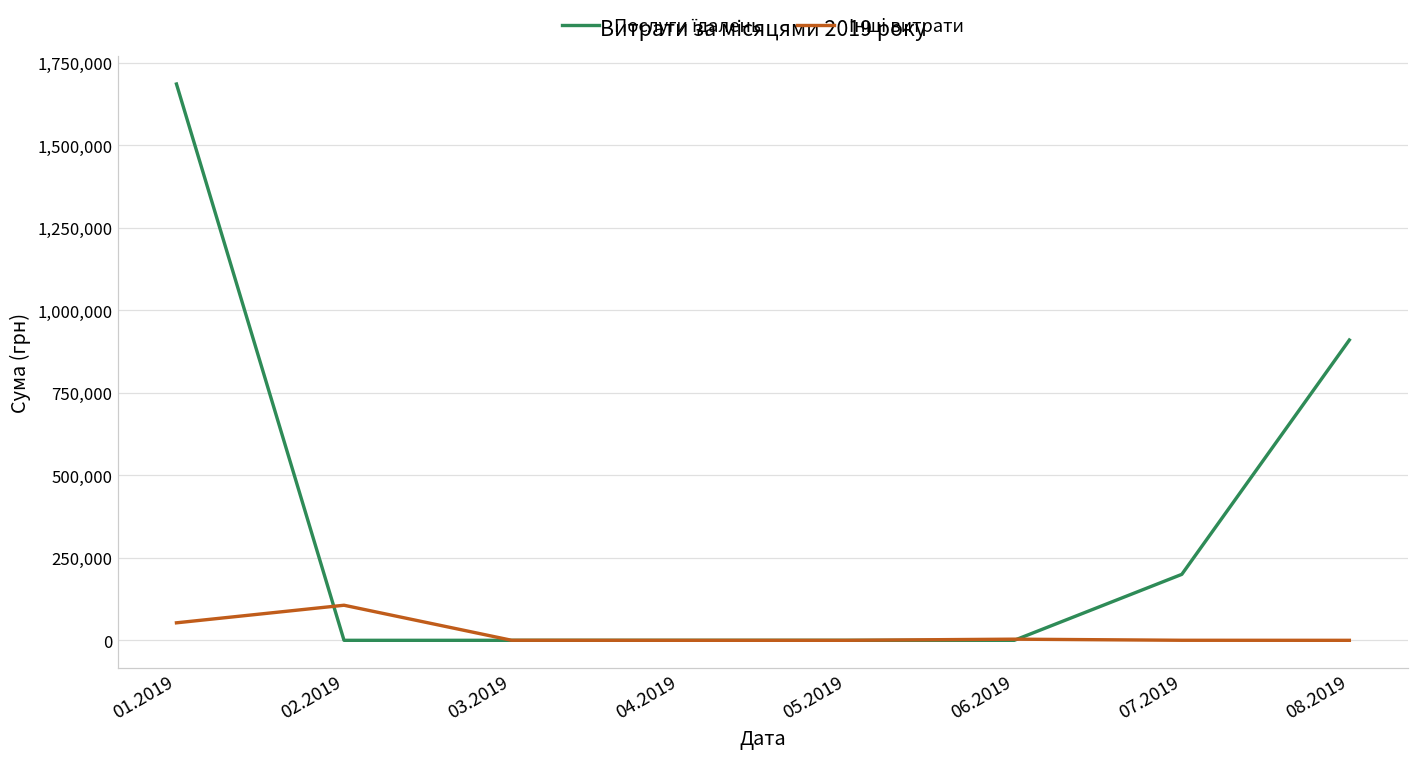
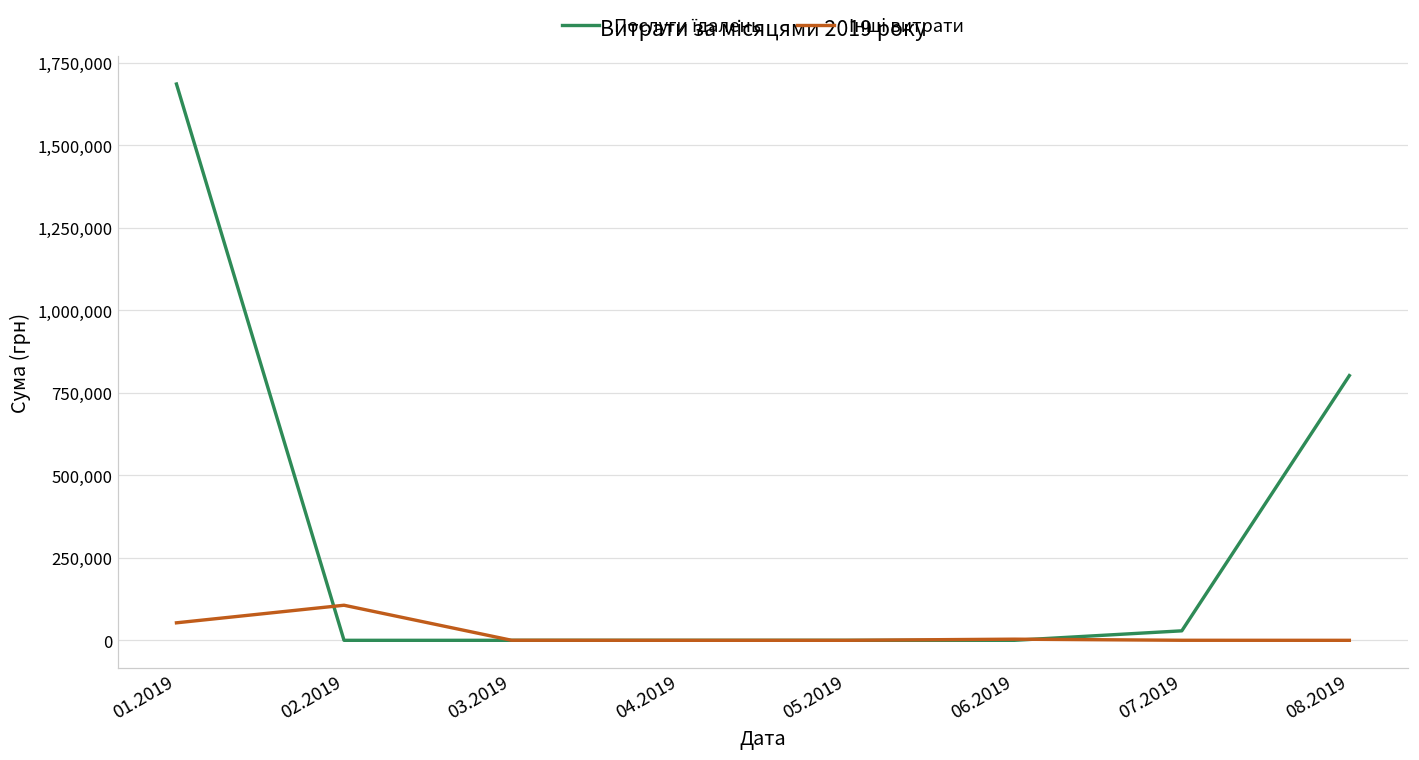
  {
    "Послуги їдалень": {
      "01.2019": "1,690,000",
      "02.2019": "0",
-     "07.2019": "200,000",
-     "08.2019": "910,000"
+     "07.2019": "30,000",
+     "08.2019": "800,000"
    },
    "Інші витрати": {
      "01.2019": "50,000",
      "02.2019": "110,000",
      "07.2019": "0",
      "08.2019": "0"
    }
  }
